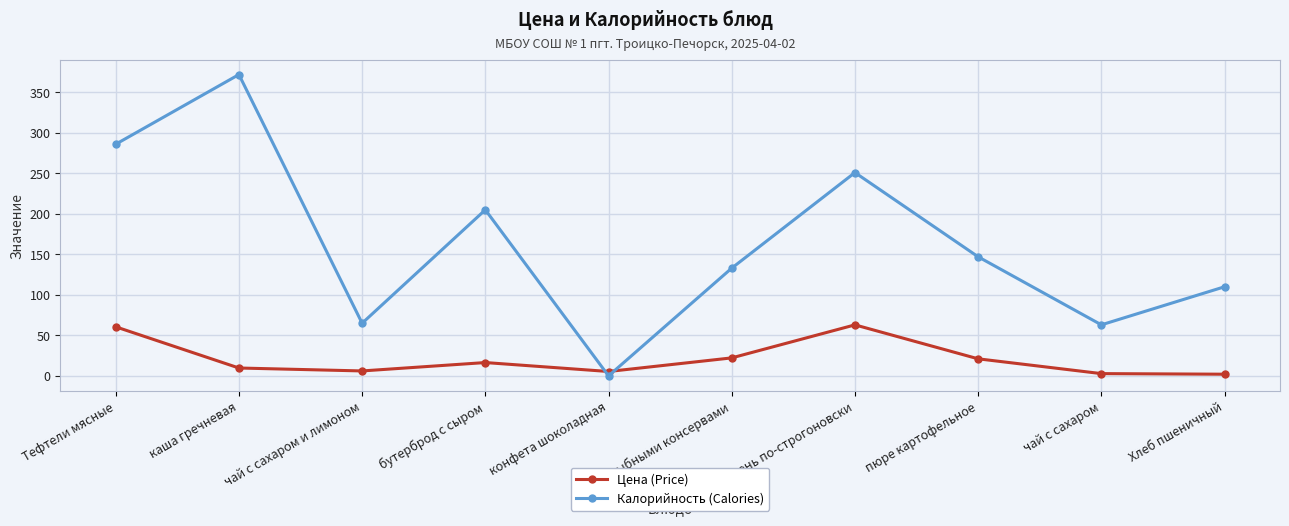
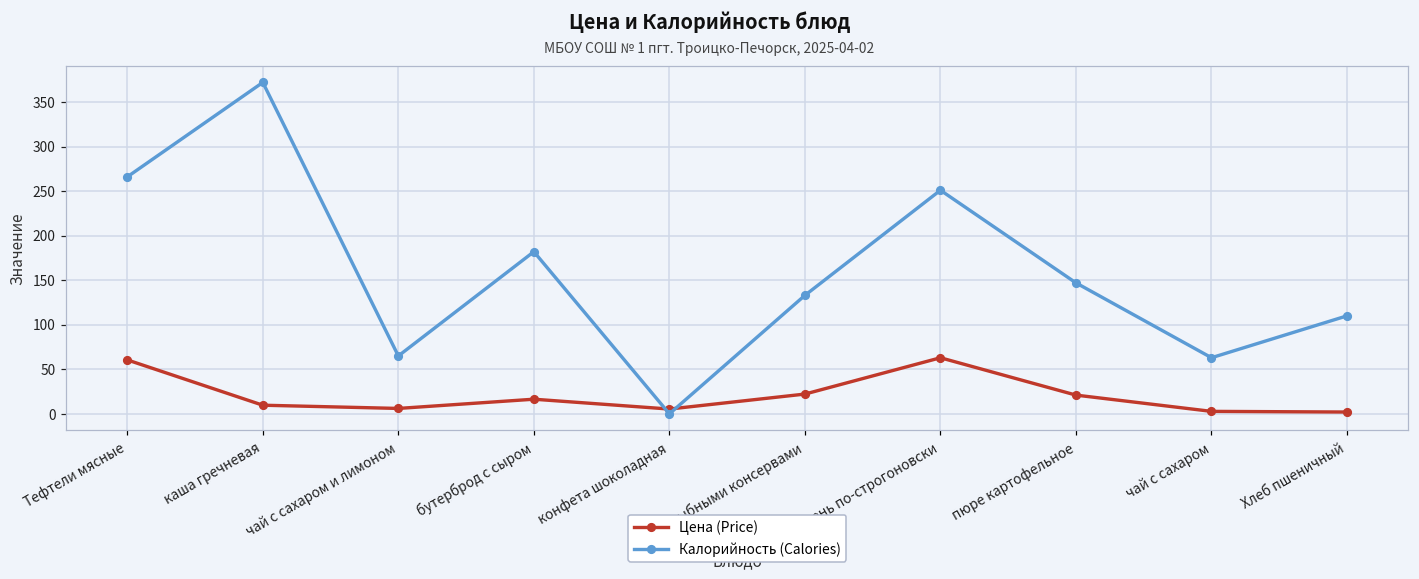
  {
    "Цена (Price)": {
      "Тефтели мясные": 60,
      "каша гречневая": 10,
      "чай с сахаром и лимоном": 10,
      "бутерброд с сыром": 20,
      "конфета шоколадная": 10,
      "суп с рыбными консервами": 20,
      "печень по-строгоновски": 60,
      "пюре картофельное": 20,
      "чай с сахаром": 0,
      "Хлеб пшеничный": 0
    },
    "Калорийность (Calories)": {
-     "Тефтели мясные": 290,
+     "Тефтели мясные": 270,
      "каша гречневая": 370,
      "чай с сахаром и лимоном": 70,
-     "бутерброд с сыром": 210,
+     "бутерброд с сыром": 180,
      "конфета шоколадная": 0,
      "суп с рыбными консервами": 130,
      "печень по-строгоновски": 250,
      "пюре картофельное": 150,
      "чай с сахаром": 60,
      "Хлеб пшеничный": 110
    }
  }
